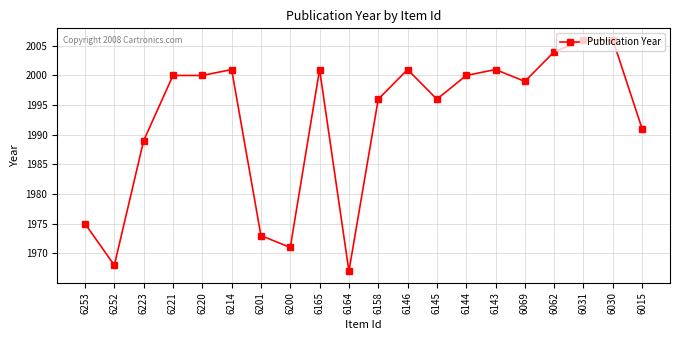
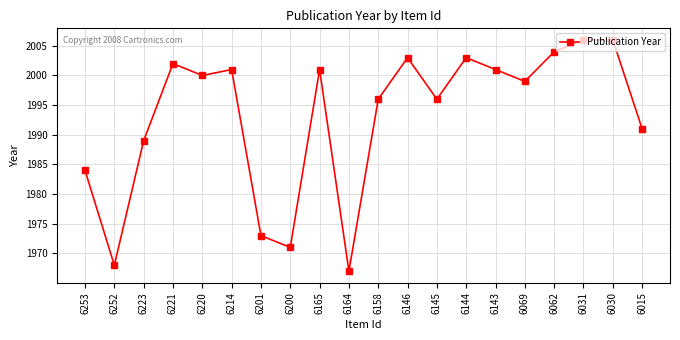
  {
-   "6253": 1975,
+   "6253": 1984,
    "6252": 1968,
    "6223": 1989,
-   "6221": 2000,
+   "6221": 2002,
    "6220": 2000,
    "6214": 2001,
    "6201": 1973,
    "6200": 1971,
    "6165": 2001,
    "6164": 1967,
    "6158": 1996,
-   "6146": 2001,
+   "6146": 2003,
    "6145": 1996,
-   "6144": 2000,
+   "6144": 2003,
    "6143": 2001,
    "6069": 1999,
    "6062": 2004,
    "6015": 1991
  }
